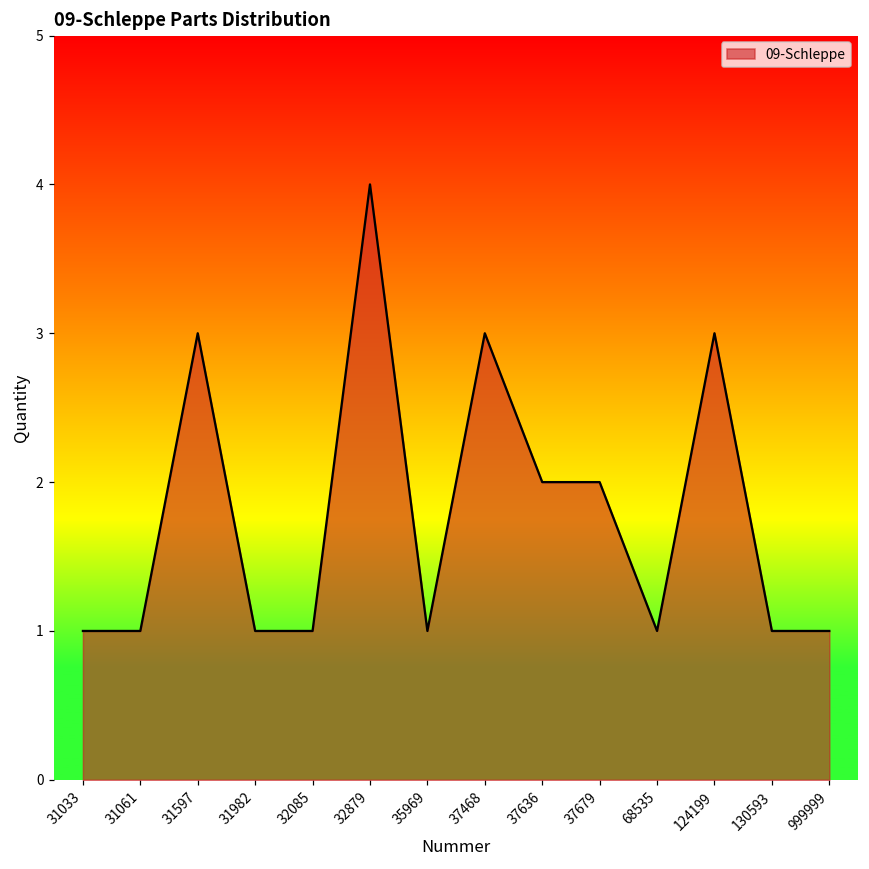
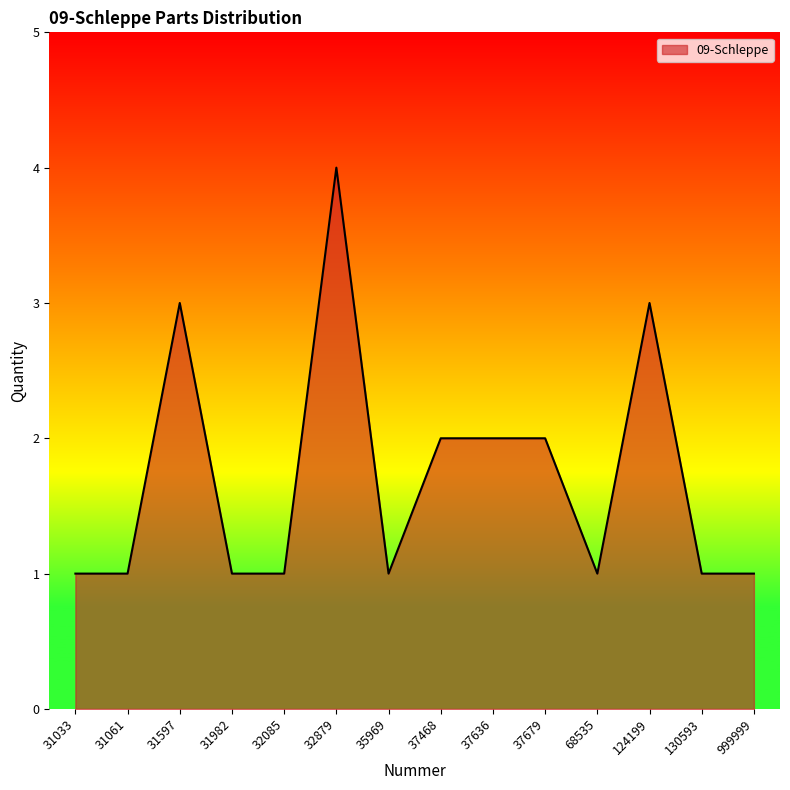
  {
    "31033": 1,
    "31061": 1,
    "31597": 3,
    "31982": 1,
    "32085": 1,
    "32879": 4,
    "35969": 1,
-   "37468": 3,
+   "37468": 2,
    "37636": 2,
    "37679": 2,
    "68535": 1,
    "124199": 3,
    "130593": 1,
    "999999": 1
  }
